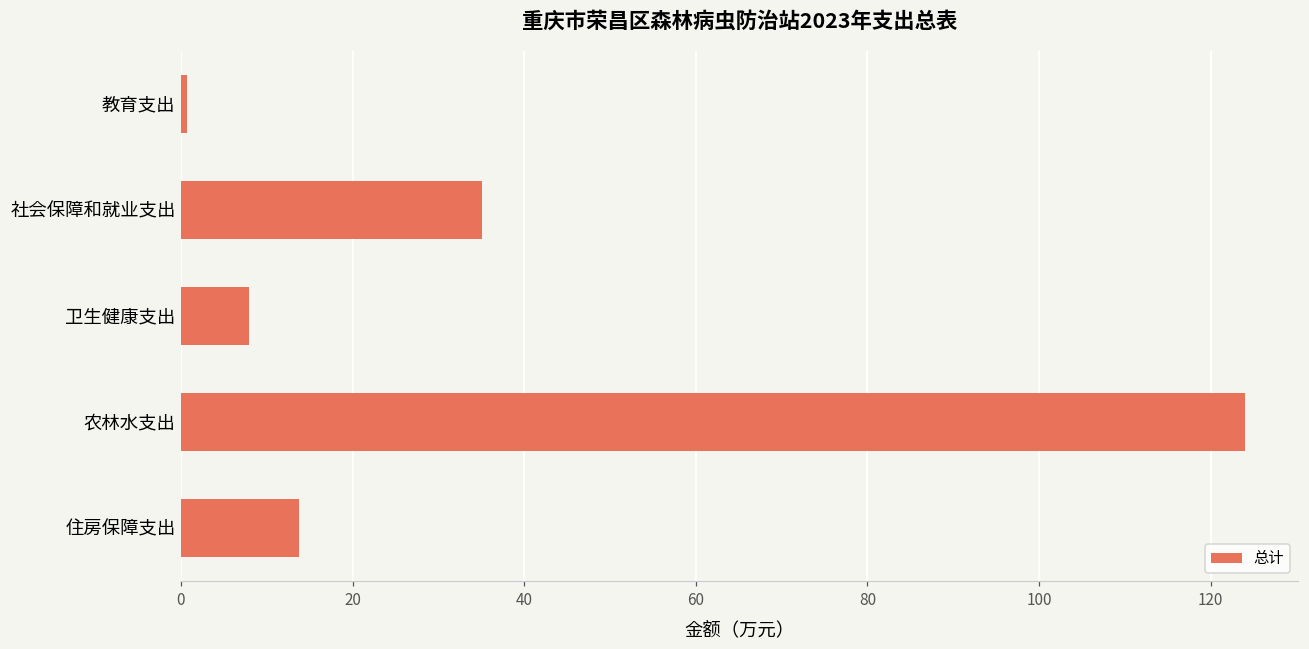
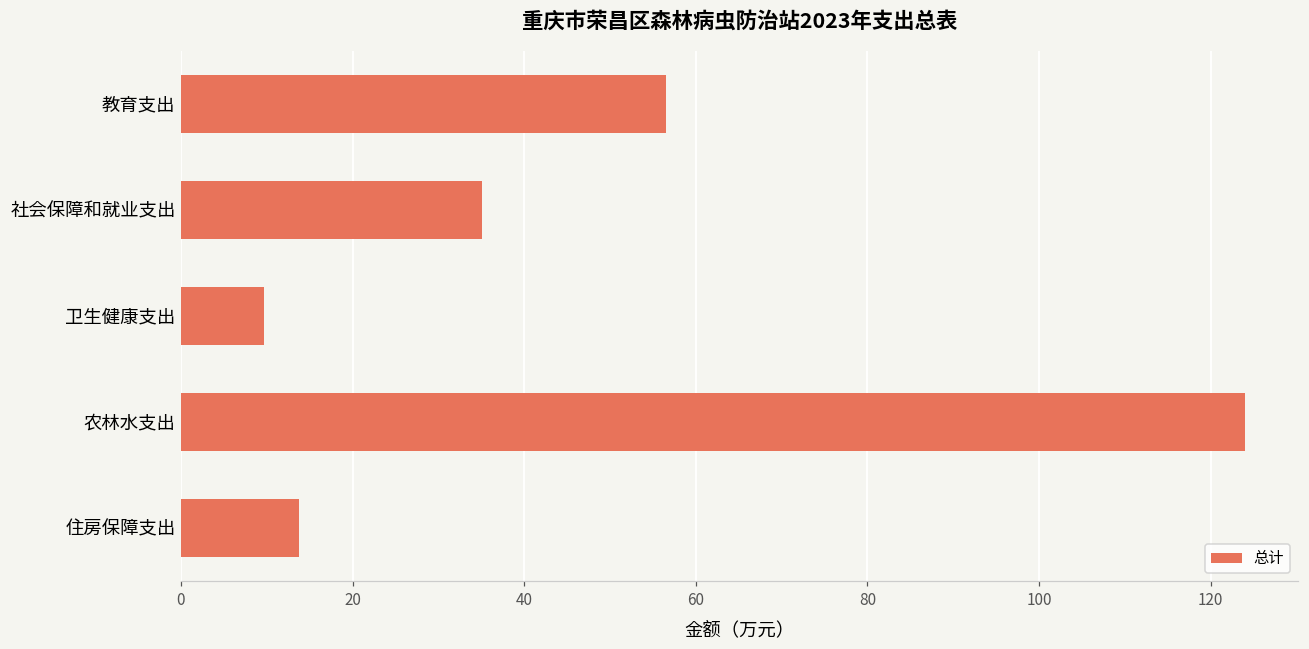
  {
-   "教育支出": 1,
+   "教育支出": 56,
    "社会保障和就业支出": 35,
-   "卫生健康支出": 8,
+   "卫生健康支出": 10,
    "农林水支出": 124,
    "住房保障支出": 14
  }
